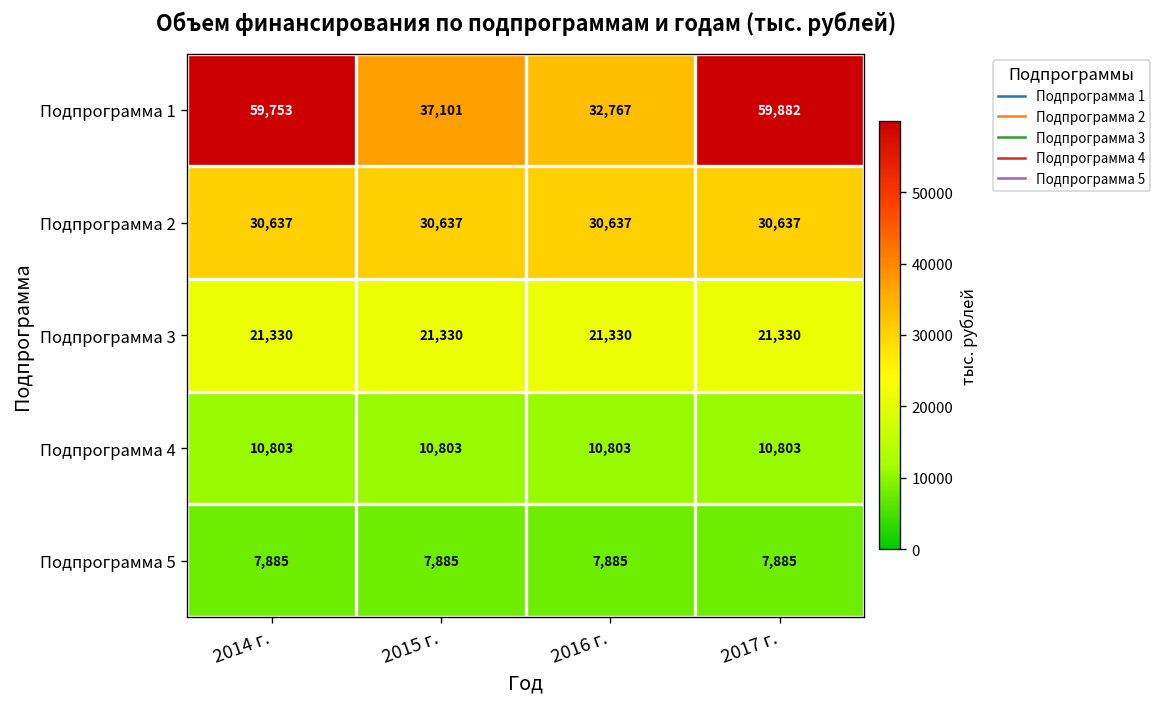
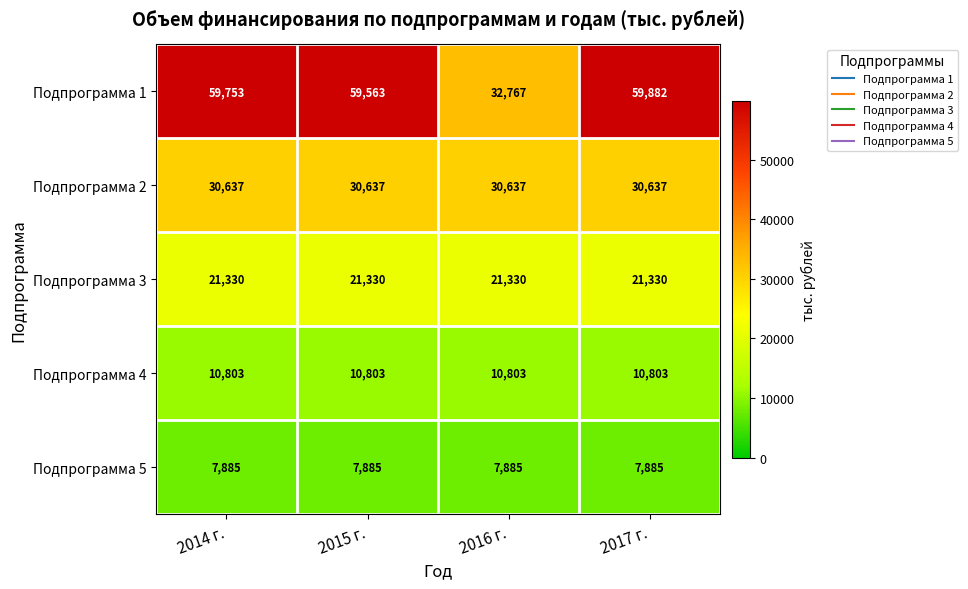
  {
    "Подпрограмма 1": {
      "2014 г.": "59,753",
-     "2015 г.": "37,101",
+     "2015 г.": "59,563",
      "2016 г.": "32,767",
      "2017 г.": "59,882"
    },
    "Подпрограмма 2": {
      "2014 г.": "30,637",
      "2015 г.": "30,637",
      "2016 г.": "30,637",
      "2017 г.": "30,637"
    },
    "Подпрограмма 3": {
      "2014 г.": "21,330",
      "2015 г.": "21,330",
      "2016 г.": "21,330",
      "2017 г.": "21,330"
    },
    "Подпрограмма 4": {
      "2014 г.": "10,803",
      "2015 г.": "10,803",
      "2016 г.": "10,803",
      "2017 г.": "10,803"
    },
    "Подпрограмма 5": {
      "2014 г.": "7,885",
      "2015 г.": "7,885",
      "2016 г.": "7,885",
      "2017 г.": "7,885"
    }
  }
